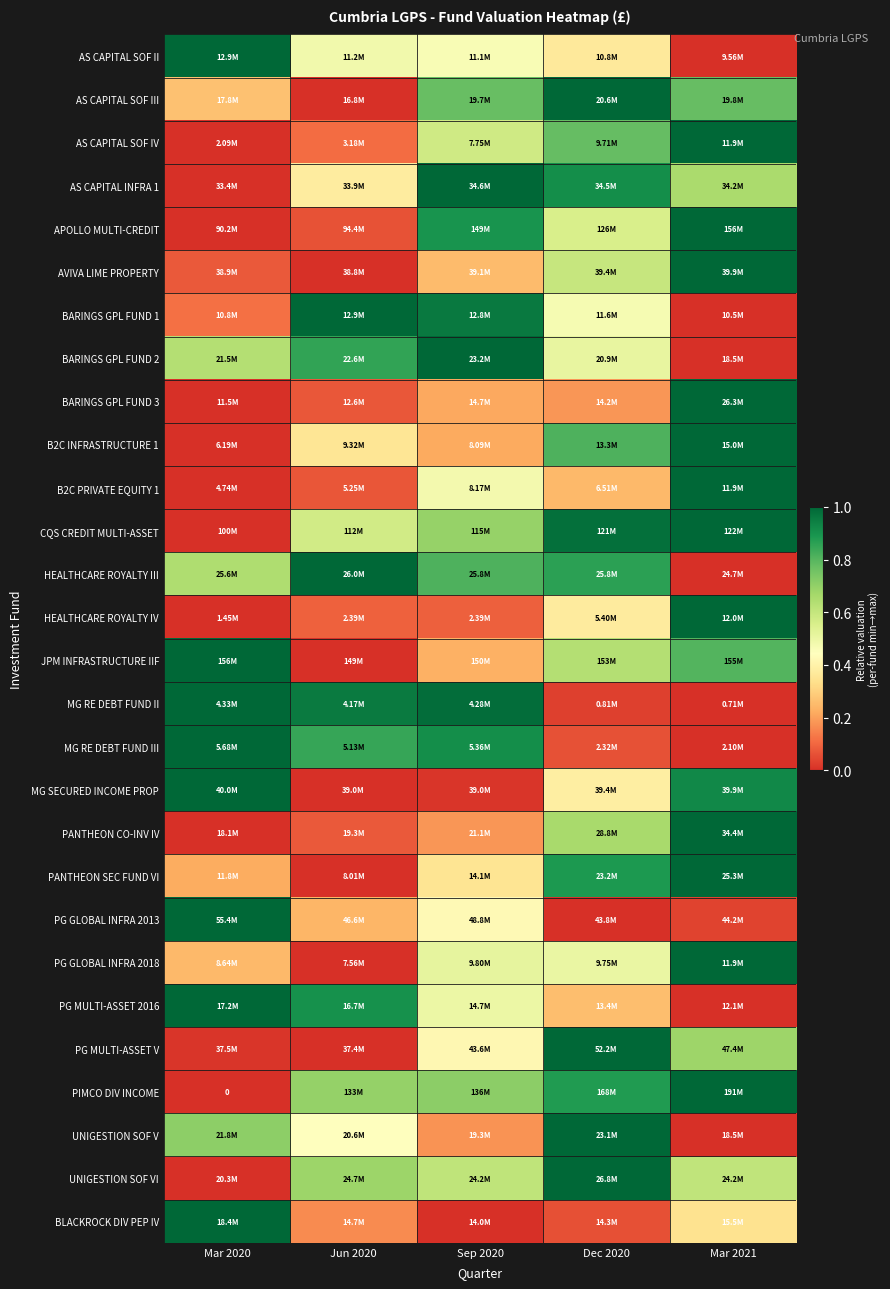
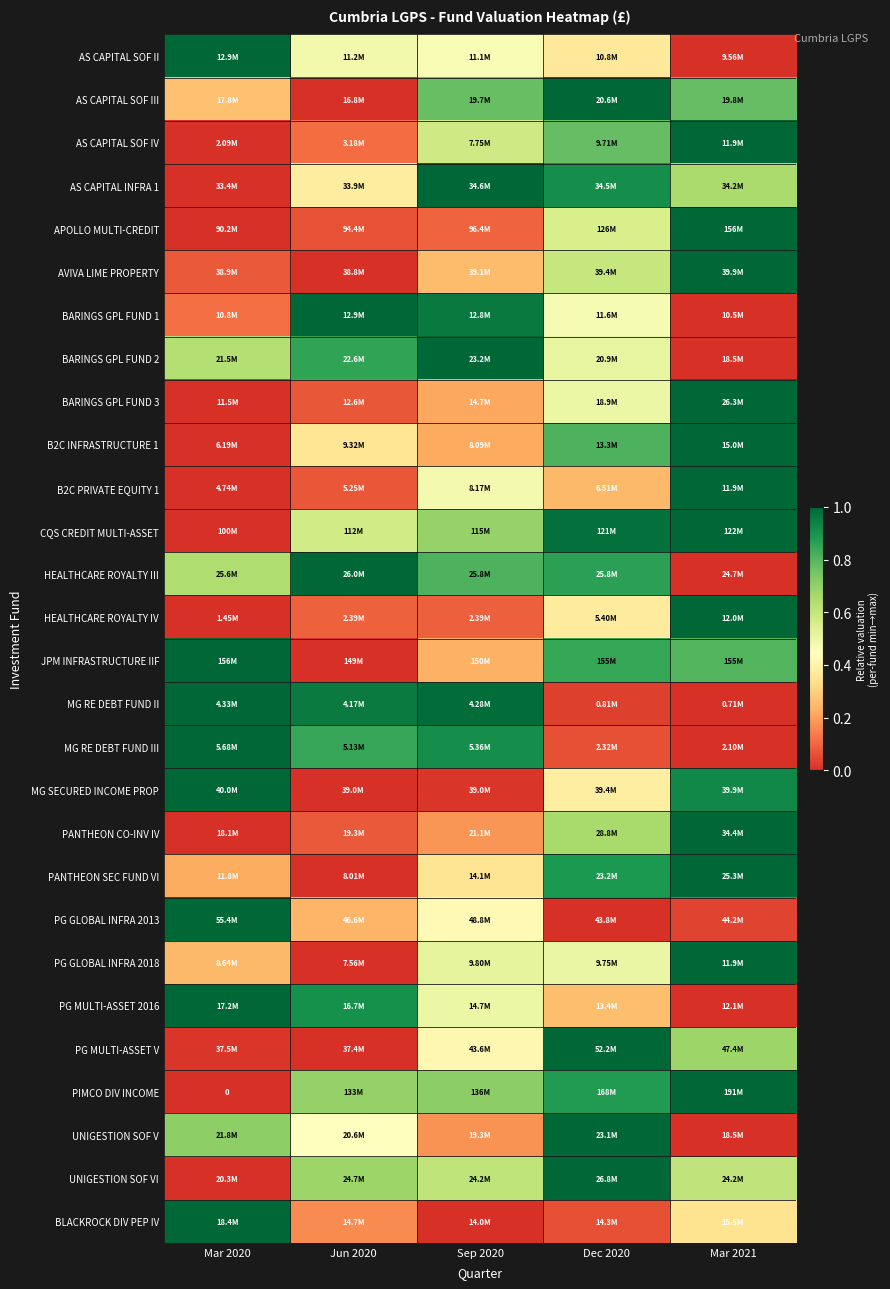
  {
    "AS CAPITAL SOF II": {
      "Mar 2020": "12.9M",
      "Jun 2020": "11.2M",
      "Sep 2020": "11.1M",
      "Dec 2020": "10.8M",
      "Mar 2021": "9.56M"
    },
    "AS CAPITAL SOF III": {
      "Mar 2020": "17.8M",
      "Jun 2020": "16.8M",
      "Sep 2020": "19.7M",
      "Dec 2020": "20.6M",
      "Mar 2021": "19.8M"
    },
    "AS CAPITAL SOF IV": {
      "Mar 2020": "2.09M",
      "Jun 2020": "3.18M",
      "Sep 2020": "7.75M",
      "Dec 2020": "9.71M",
      "Mar 2021": "11.9M"
    },
    "AS CAPITAL INFRA 1": {
      "Mar 2020": "33.4M",
      "Jun 2020": "33.9M",
      "Sep 2020": "34.6M",
      "Dec 2020": "34.5M",
      "Mar 2021": "34.2M"
    },
    "APOLLO MULTI-CREDIT": {
      "Mar 2020": "90.2M",
      "Jun 2020": "94.4M",
-     "Sep 2020": "149M",
+     "Sep 2020": "96.4M",
      "Dec 2020": "126M",
      "Mar 2021": "156M"
    },
    "AVIVA LIME PROPERTY": {
      "Mar 2020": "38.9M",
      "Jun 2020": "38.8M",
      "Sep 2020": "39.1M",
      "Dec 2020": "39.4M",
      "Mar 2021": "39.9M"
    },
    "BARINGS GPL FUND 1": {
      "Mar 2020": "10.8M",
      "Jun 2020": "12.9M",
      "Sep 2020": "12.8M",
      "Dec 2020": "11.6M",
      "Mar 2021": "10.5M"
    },
    "BARINGS GPL FUND 2": {
      "Mar 2020": "21.5M",
      "Jun 2020": "22.6M",
      "Sep 2020": "23.2M",
      "Dec 2020": "20.9M",
      "Mar 2021": "18.5M"
    },
    "BARINGS GPL FUND 3": {
      "Mar 2020": "11.5M",
      "Jun 2020": "12.6M",
      "Sep 2020": "14.7M",
-     "Dec 2020": "14.2M",
+     "Dec 2020": "18.9M",
      "Mar 2021": "26.3M"
    },
    "B2C INFRASTRUCTURE 1": {
      "Mar 2020": "6.19M",
      "Jun 2020": "9.32M",
      "Sep 2020": "8.09M",
      "Dec 2020": "13.3M",
      "Mar 2021": "15.0M"
    },
    "B2C PRIVATE EQUITY 1": {
      "Mar 2020": "4.74M",
      "Jun 2020": "5.25M",
      "Sep 2020": "8.17M",
      "Dec 2020": "6.51M",
      "Mar 2021": "11.9M"
    },
    "CQS CREDIT MULTI-ASSET": {
      "Mar 2020": "100M",
      "Jun 2020": "112M",
      "Sep 2020": "115M",
      "Dec 2020": "121M",
      "Mar 2021": "122M"
    },
    "HEALTHCARE ROYALTY III": {
      "Mar 2020": "25.6M",
      "Jun 2020": "26.0M",
      "Sep 2020": "25.8M",
      "Dec 2020": "25.8M",
      "Mar 2021": "24.7M"
    },
    "HEALTHCARE ROYALTY IV": {
      "Mar 2020": "1.45M",
      "Jun 2020": "2.39M",
      "Sep 2020": "2.39M",
      "Dec 2020": "5.40M",
      "Mar 2021": "12.0M"
    },
    "JPM INFRASTRUCTURE IIF": {
      "Mar 2020": "156M",
      "Jun 2020": "149M",
      "Sep 2020": "150M",
-     "Dec 2020": "153M",
+     "Dec 2020": "155M",
      "Mar 2021": "155M"
    },
    "MG RE DEBT FUND II": {
      "Mar 2020": "4.33M",
      "Jun 2020": "4.17M",
      "Sep 2020": "4.28M",
      "Dec 2020": "0.81M",
      "Mar 2021": "0.71M"
    },
    "MG RE DEBT FUND III": {
      "Mar 2020": "5.68M",
      "Jun 2020": "5.13M",
      "Sep 2020": "5.36M",
      "Dec 2020": "2.32M",
      "Mar 2021": "2.10M"
    },
    "MG SECURED INCOME PROP": {
      "Mar 2020": "40.0M",
      "Jun 2020": "39.0M",
      "Sep 2020": "39.0M",
      "Dec 2020": "39.4M",
      "Mar 2021": "39.9M"
    },
    "PANTHEON CO-INV IV": {
      "Mar 2020": "18.1M",
      "Jun 2020": "19.3M",
      "Sep 2020": "21.1M",
      "Dec 2020": "28.8M",
      "Mar 2021": "34.4M"
    },
    "PANTHEON SEC FUND VI": {
      "Mar 2020": "11.8M",
      "Jun 2020": "8.01M",
      "Sep 2020": "14.1M",
      "Dec 2020": "23.2M",
      "Mar 2021": "25.3M"
    },
    "PG GLOBAL INFRA 2013": {
      "Mar 2020": "55.4M",
      "Jun 2020": "46.6M",
      "Sep 2020": "48.8M",
      "Dec 2020": "43.8M",
      "Mar 2021": "44.2M"
    },
    "PG GLOBAL INFRA 2018": {
      "Mar 2020": "8.64M",
      "Jun 2020": "7.56M",
      "Sep 2020": "9.80M",
      "Dec 2020": "9.75M",
      "Mar 2021": "11.9M"
    },
    "PG MULTI-ASSET 2016": {
      "Mar 2020": "17.2M",
      "Jun 2020": "16.7M",
      "Sep 2020": "14.7M",
      "Dec 2020": "13.4M",
      "Mar 2021": "12.1M"
    },
    "PG MULTI-ASSET V": {
      "Mar 2020": "37.5M",
      "Jun 2020": "37.4M",
      "Sep 2020": "43.6M",
      "Dec 2020": "52.2M",
      "Mar 2021": "47.4M"
    },
    "PIMCO DIV INCOME": {
      "Mar 2020": "0",
      "Jun 2020": "133M",
      "Sep 2020": "136M",
      "Dec 2020": "168M",
      "Mar 2021": "191M"
    },
    "UNIGESTION SOF V": {
      "Mar 2020": "21.8M",
      "Jun 2020": "20.6M",
      "Sep 2020": "19.3M",
      "Dec 2020": "23.1M",
      "Mar 2021": "18.5M"
    },
    "UNIGESTION SOF VI": {
      "Mar 2020": "20.3M",
      "Jun 2020": "24.7M",
      "Sep 2020": "24.2M",
      "Dec 2020": "26.8M",
      "Mar 2021": "24.2M"
    },
    "BLACKROCK DIV PEP IV": {
      "Mar 2020": "18.4M",
      "Jun 2020": "14.7M",
      "Sep 2020": "14.0M",
      "Dec 2020": "14.3M",
      "Mar 2021": "15.5M"
    }
  }
